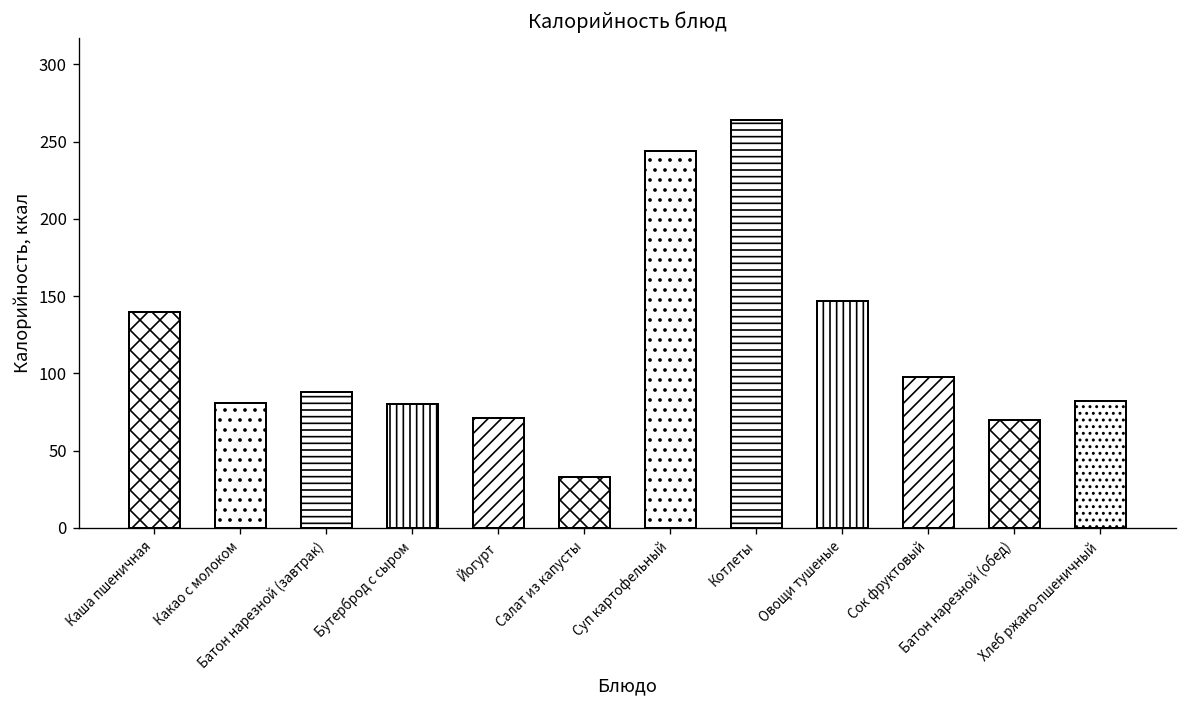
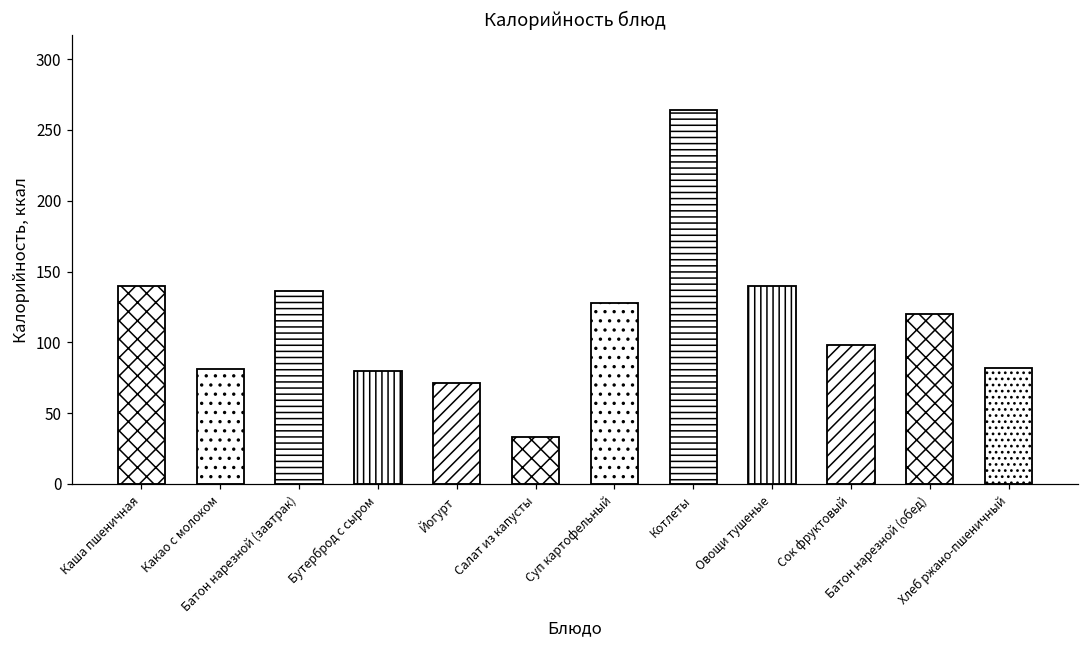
  {
    "Каша пшеничная": 140,
    "Какао с молоком": 81,
-   "Батон нарезной (завтрак)": 88,
+   "Батон нарезной (завтрак)": 136,
    "Бутерброд с сыром": 80,
    "Йогурт": 71,
    "Салат из капусты": 33,
-   "Суп картофельный": 244,
+   "Суп картофельный": 128,
    "Котлеты": 264,
-   "Овощи тушеные": 147,
+   "Овощи тушеные": 140,
    "Сок фруктовый": 98,
-   "Батон нарезной (обед)": 70,
+   "Батон нарезной (обед)": 120,
    "Хлеб ржано-пшеничный": 82
  }
